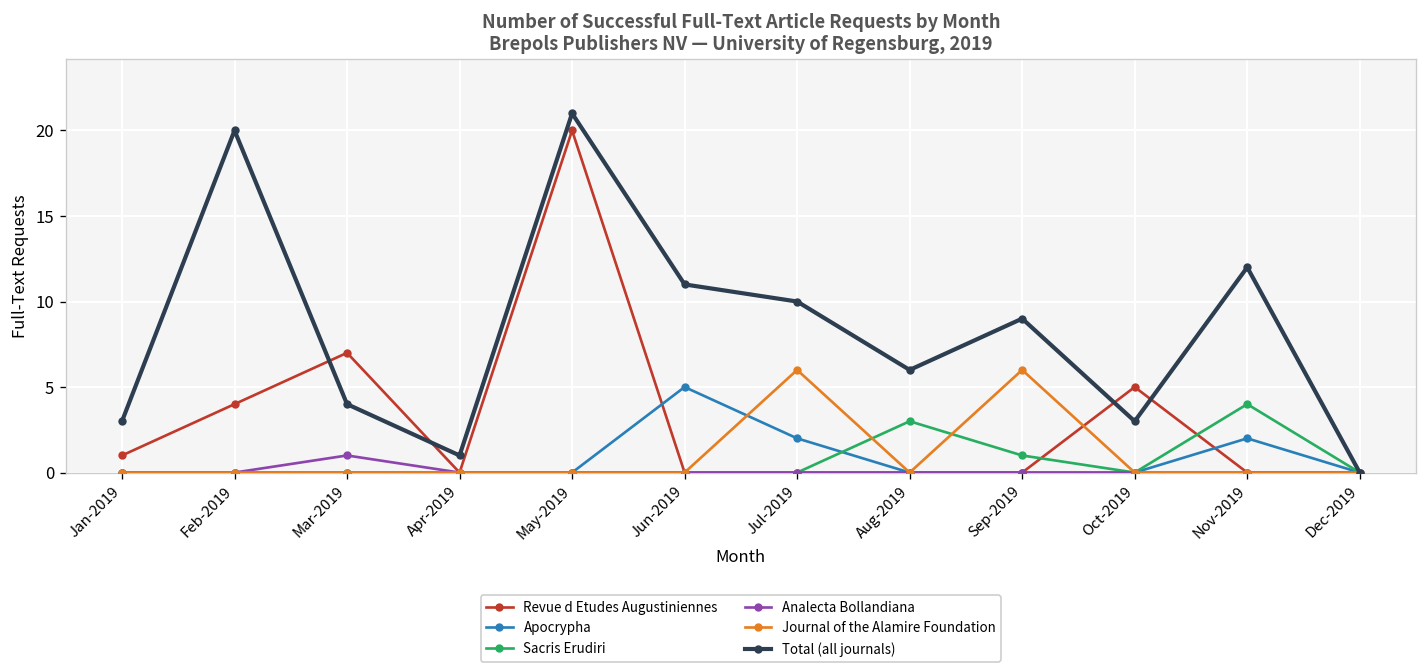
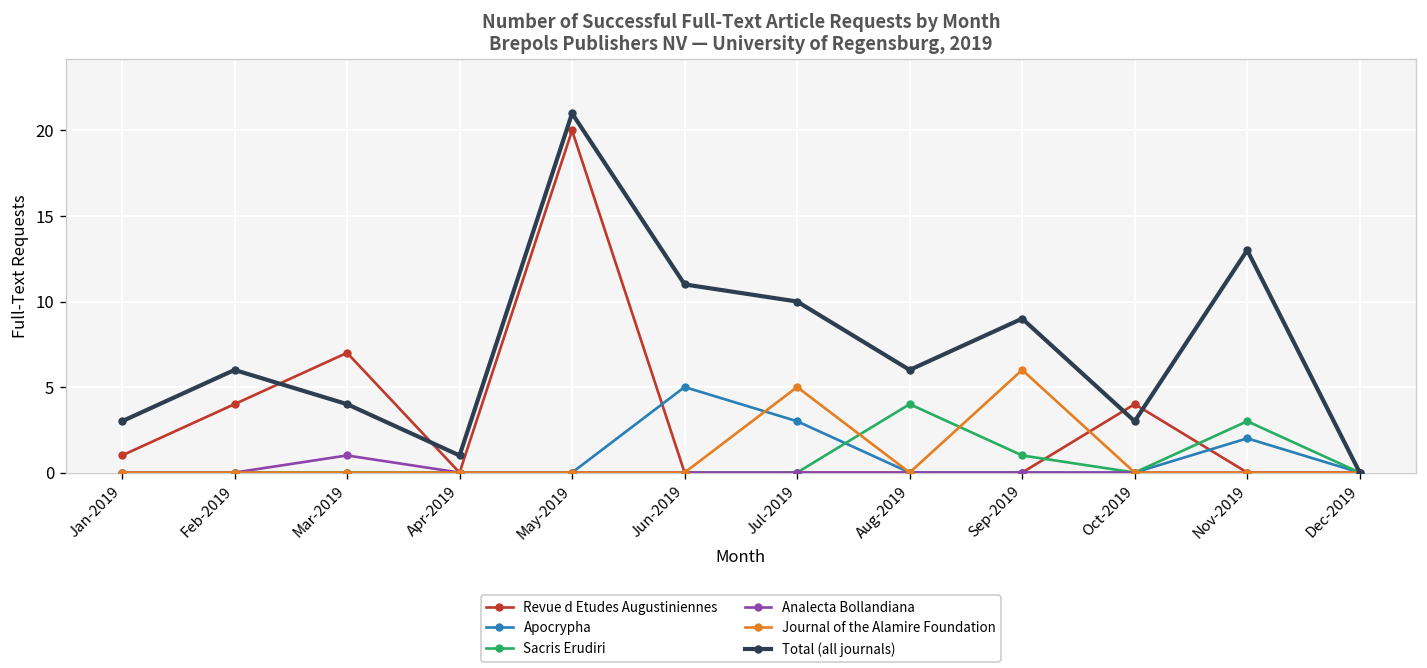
  {
    "Revue d Etudes Augustiniennes": {
      "Jan-2019": 1,
      "Feb-2019": 4,
      "Mar-2019": 7,
      "May-2019": 20,
-     "Oct-2019": 5
+     "Oct-2019": 4
    },
    "Apocrypha": {
      "Jun-2019": 5,
-     "Jul-2019": 2,
+     "Jul-2019": 3,
      "Nov-2019": 2
    },
    "Sacris Erudiri": {
-     "Aug-2019": 3,
+     "Aug-2019": 4,
      "Sep-2019": 1,
-     "Nov-2019": 4
+     "Nov-2019": 3
    },
    "Analecta Bollandiana": {
      "Mar-2019": 1
    },
    "Journal of the Alamire Foundation": {
-     "Jul-2019": 6,
+     "Jul-2019": 5,
      "Sep-2019": 6
    },
    "Total (all journals)": {
      "Jan-2019": 3,
-     "Feb-2019": 20,
+     "Feb-2019": 6,
      "Mar-2019": 4,
      "Apr-2019": 1,
      "May-2019": 21,
      "Jun-2019": 11,
      "Jul-2019": 10,
      "Aug-2019": 6,
      "Sep-2019": 9,
      "Oct-2019": 3,
-     "Nov-2019": 12
+     "Nov-2019": 13
    }
  }
